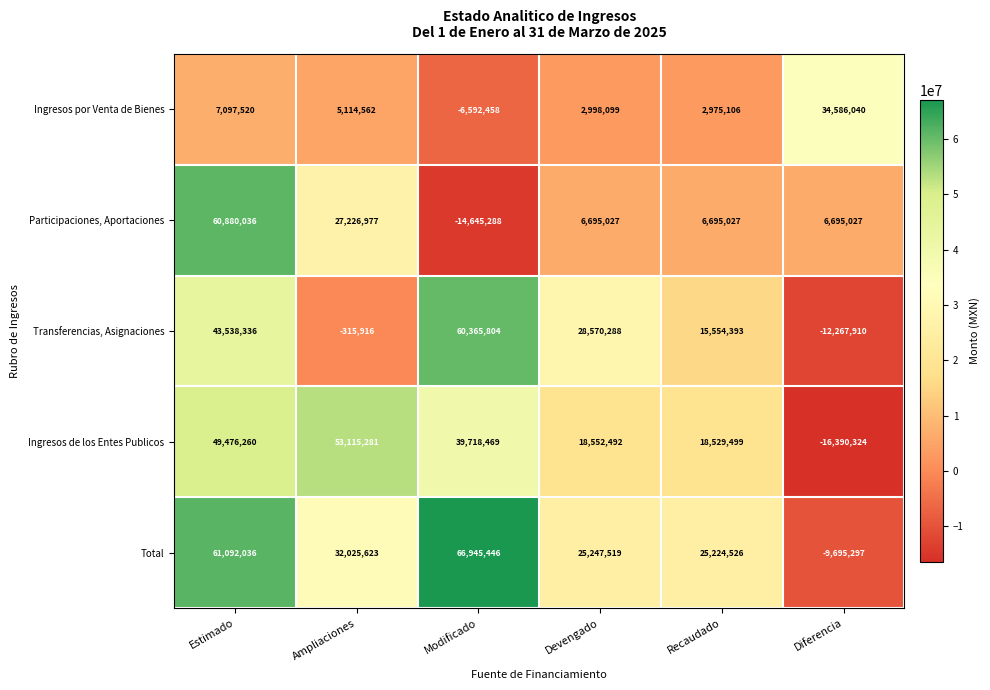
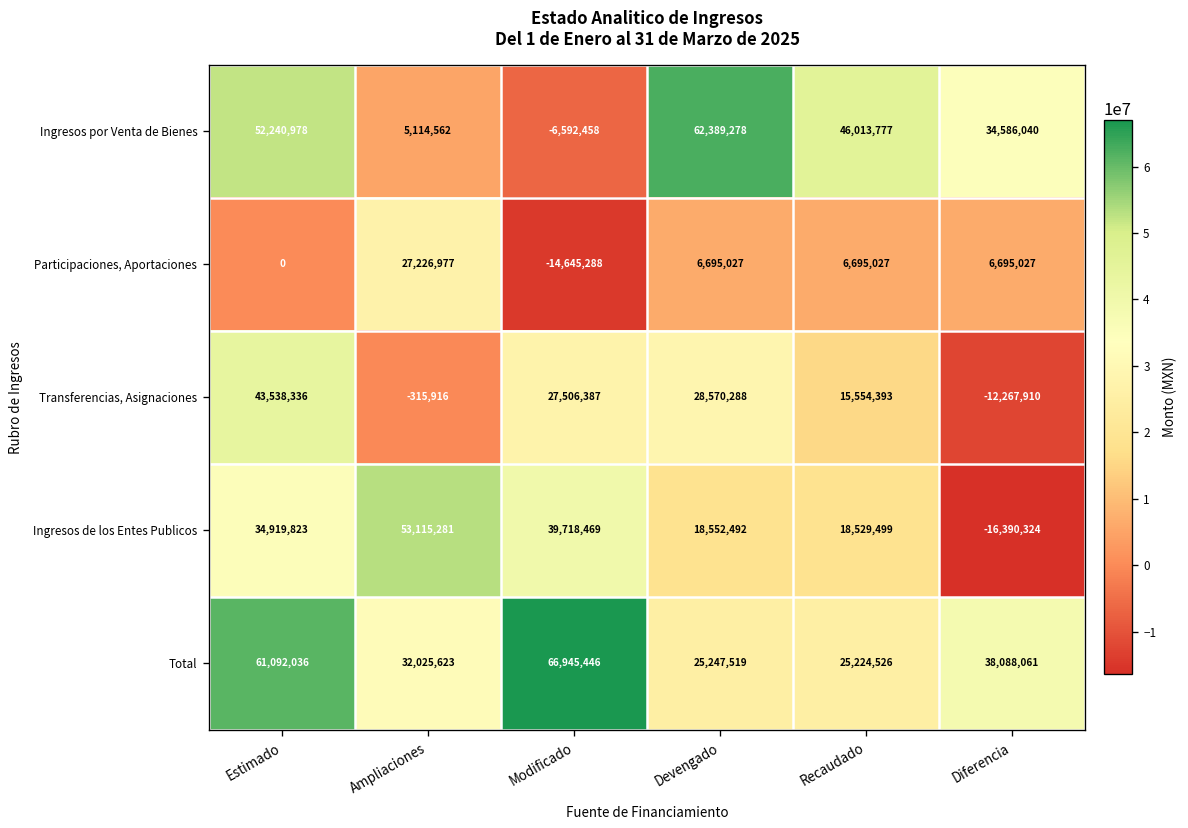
  {
    "Ingresos por Venta de Bienes": {
-     "Estimado": "7,097,520",
+     "Estimado": "52,240,978",
      "Ampliaciones": "5,114,562",
      "Modificado": "-6,592,458",
-     "Devengado": "2,998,099",
-     "Recaudado": "2,975,106",
+     "Devengado": "62,389,278",
+     "Recaudado": "46,013,777",
      "Diferencia": "34,586,040"
    },
    "Participaciones, Aportaciones": {
-     "Estimado": "60,880,036",
+     "Estimado": "0",
      "Ampliaciones": "27,226,977",
      "Modificado": "-14,645,288",
      "Devengado": "6,695,027",
      "Recaudado": "6,695,027",
      "Diferencia": "6,695,027"
    },
    "Transferencias, Asignaciones": {
      "Estimado": "43,538,336",
      "Ampliaciones": "-315,916",
-     "Modificado": "60,365,804",
+     "Modificado": "27,506,387",
      "Devengado": "28,570,288",
      "Recaudado": "15,554,393",
      "Diferencia": "-12,267,910"
    },
    "Ingresos de los Entes Publicos": {
-     "Estimado": "49,476,260",
+     "Estimado": "34,919,823",
      "Ampliaciones": "53,115,281",
      "Modificado": "39,718,469",
      "Devengado": "18,552,492",
      "Recaudado": "18,529,499",
      "Diferencia": "-16,390,324"
    },
    "Total": {
      "Estimado": "61,092,036",
      "Ampliaciones": "32,025,623",
      "Modificado": "66,945,446",
      "Devengado": "25,247,519",
      "Recaudado": "25,224,526",
-     "Diferencia": "-9,695,297"
+     "Diferencia": "38,088,061"
    }
  }
